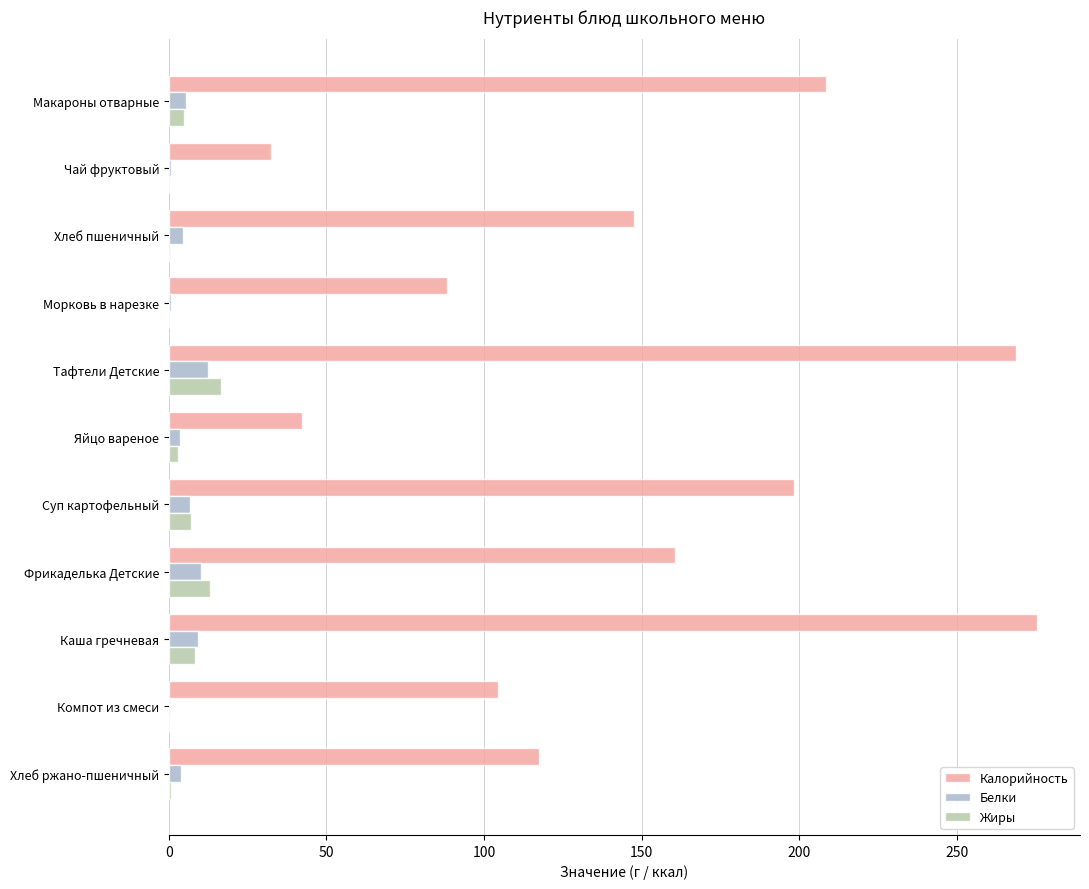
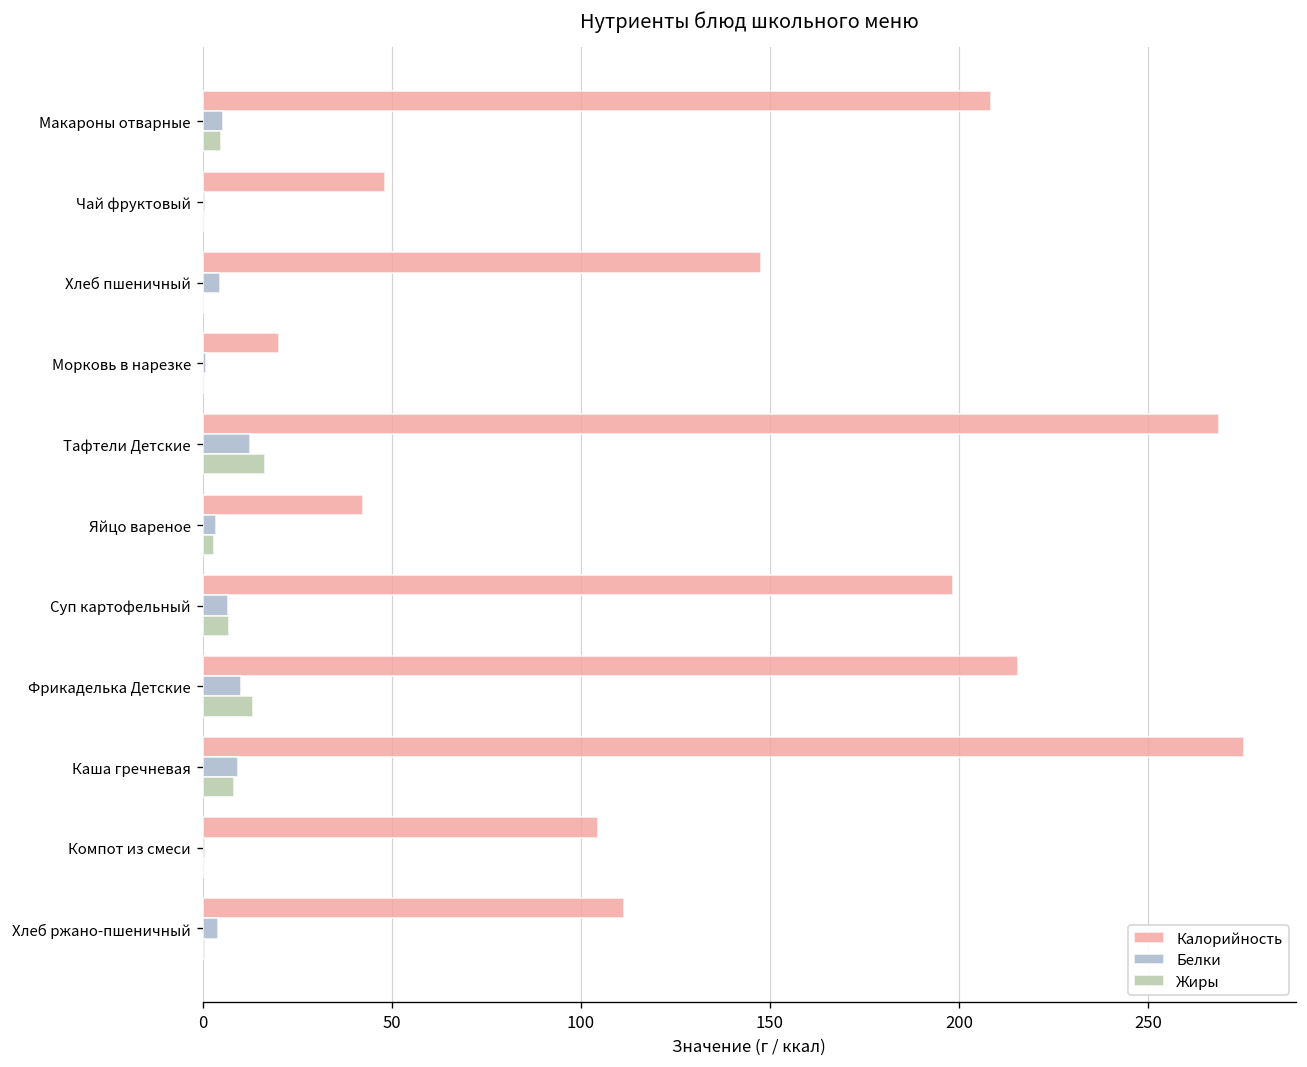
  {
    "Калорийность": {
      "Макароны отварные": 208,
-     "Чай фруктовый": 32,
+     "Чай фруктовый": 48,
      "Хлеб пшеничный": 148,
-     "Морковь в нарезке": 88,
+     "Морковь в нарезке": 20,
      "Тафтели Детские": 269,
      "Яйцо вареное": 42,
      "Суп картофельный": 198,
-     "Фрикаделька Детские": 161,
+     "Фрикаделька Детские": 216,
      "Каша гречневая": 275,
      "Компот из смеси": 104,
-     "Хлеб ржано-пшеничный": 117
+     "Хлеб ржано-пшеничный": 111
    }
  }
